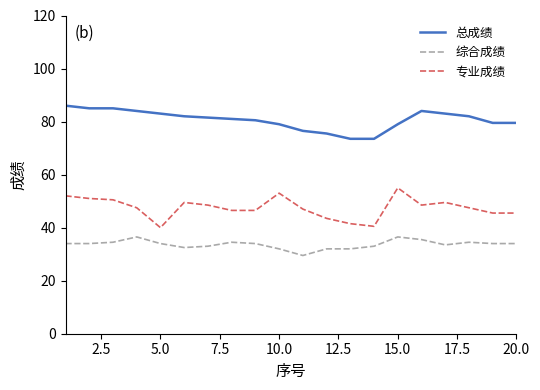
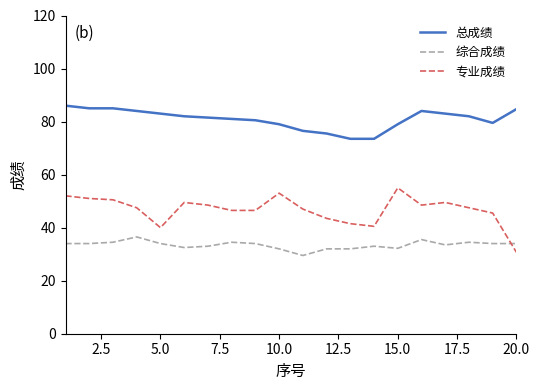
  {
    "总成绩": {
      "5.0": 83,
      "10.0": 79,
      "15.0": 79,
-     "20.0": 80
+     "20.0": 85
    },
    "综合成绩": {
      "5.0": 34,
      "10.0": 32,
-     "15.0": 37,
+     "15.0": 32,
      "20.0": 34
    },
    "专业成绩": {
      "5.0": 40,
      "10.0": 53,
      "15.0": 55,
-     "20.0": 46
+     "20.0": 31
    }
  }
